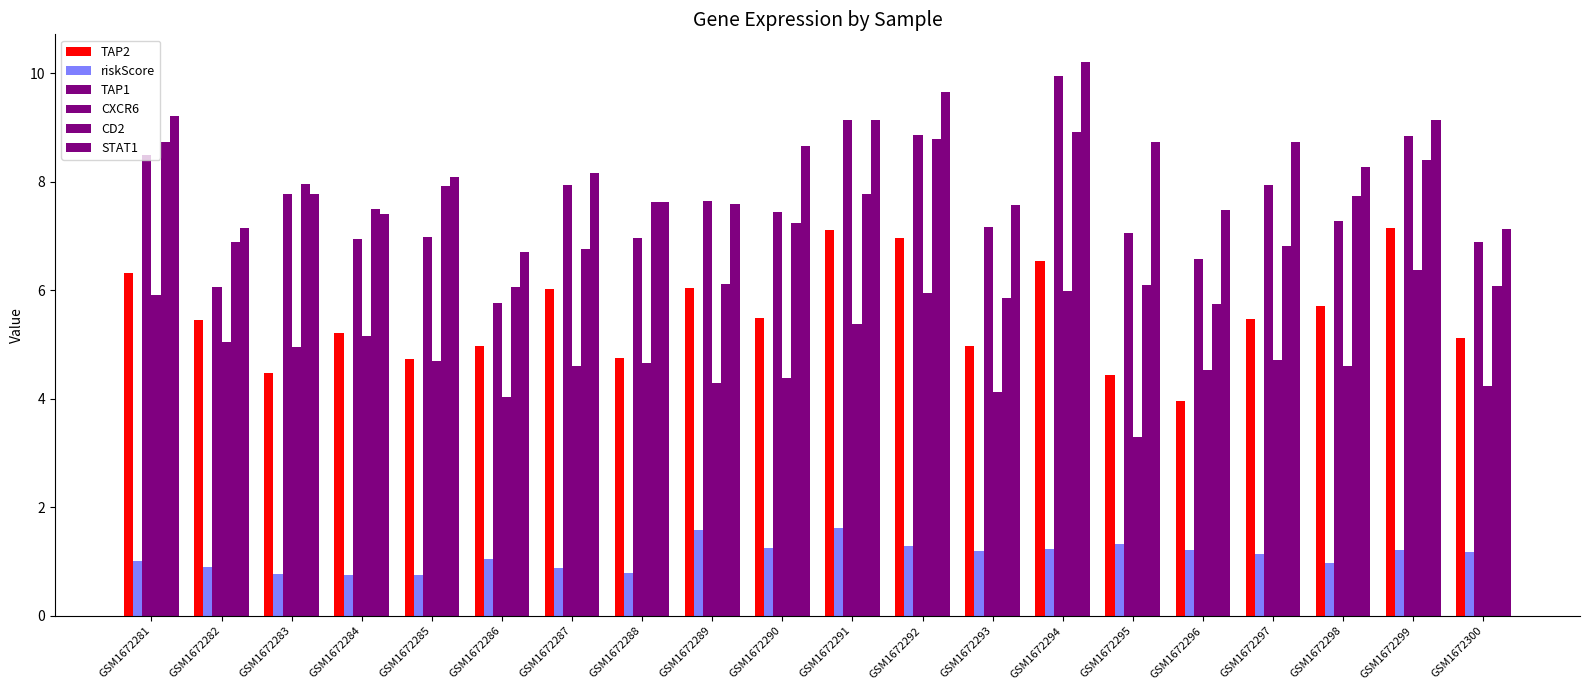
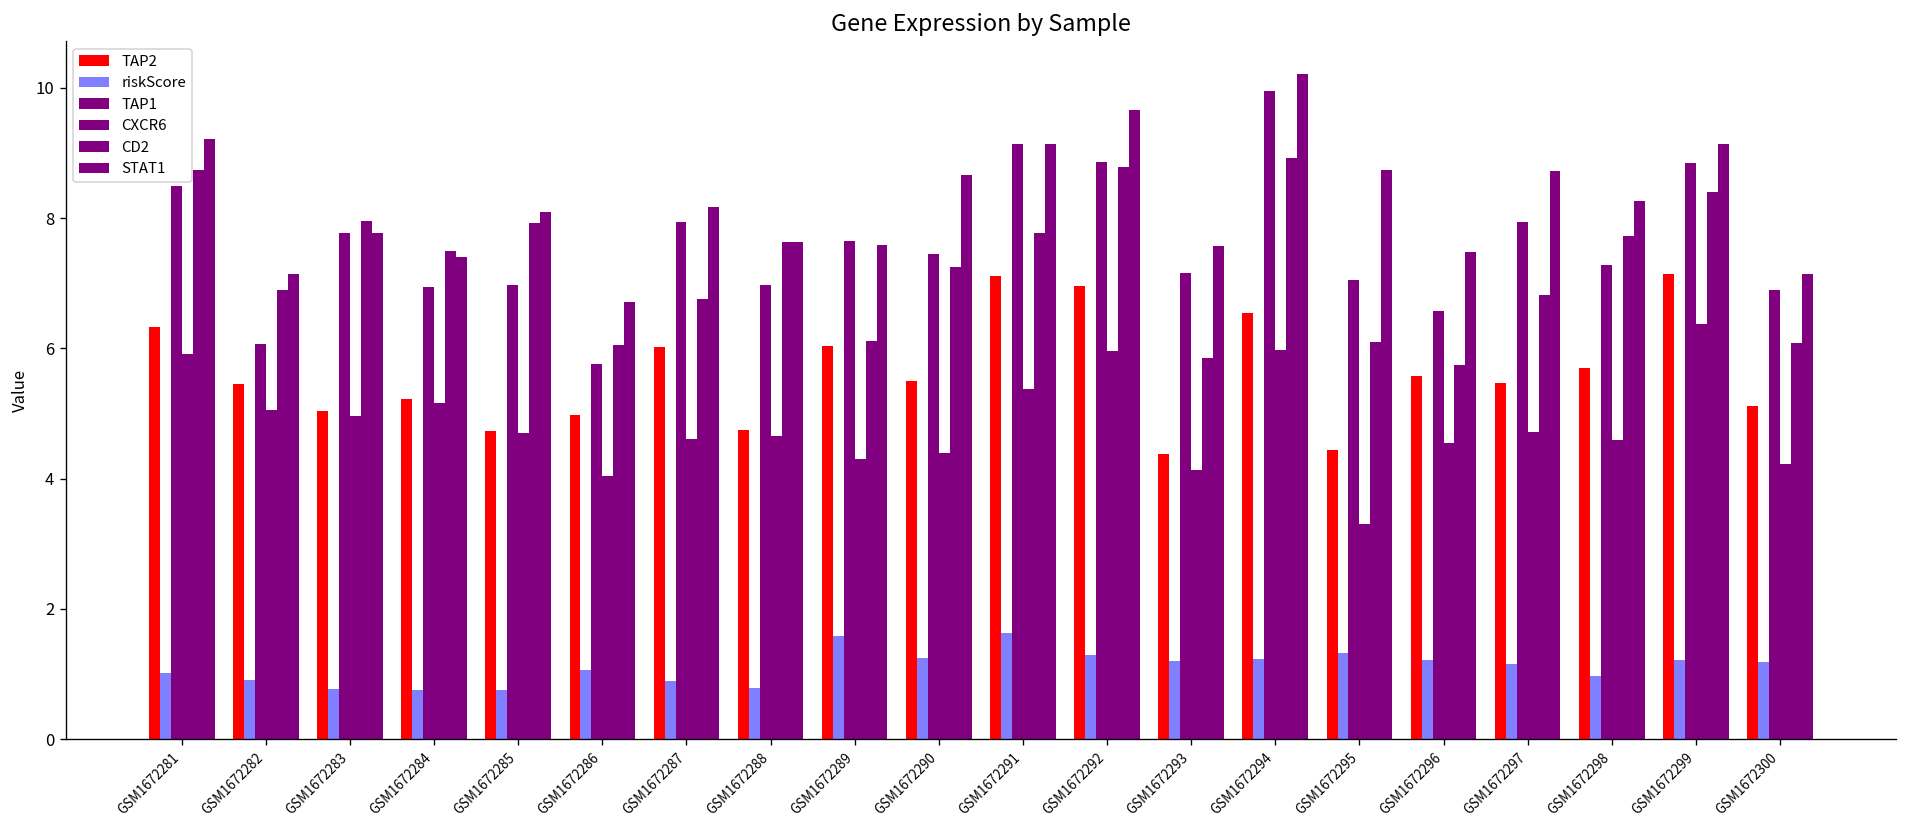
  {
    "TAP2": {
      "GSM1672281": 6.3,
      "GSM1672282": 5.5,
-     "GSM1672283": 4.5,
+     "GSM1672283": 5.0,
      "GSM1672284": 5.2,
      "GSM1672285": 4.7,
      "GSM1672286": 5.0,
      "GSM1672287": 6.0,
      "GSM1672288": 4.7,
      "GSM1672289": 6.0,
      "GSM1672290": 5.5,
      "GSM1672291": 7.1,
      "GSM1672292": 7.0,
-     "GSM1672293": 5.0,
+     "GSM1672293": 4.4,
      "GSM1672294": 6.5,
      "GSM1672295": 4.4,
-     "GSM1672296": 4.0,
+     "GSM1672296": 5.6,
      "GSM1672297": 5.5,
      "GSM1672298": 5.7,
      "GSM1672299": 7.1,
      "GSM1672300": 5.1
    },
    "riskScore": {
      "GSM1672281": 1.0,
      "GSM1672282": 0.9,
      "GSM1672283": 0.8,
      "GSM1672284": 0.8,
      "GSM1672285": 0.8,
      "GSM1672286": 1.1,
      "GSM1672287": 0.9,
      "GSM1672288": 0.8,
      "GSM1672289": 1.6,
      "GSM1672290": 1.2,
      "GSM1672291": 1.6,
      "GSM1672292": 1.3,
      "GSM1672293": 1.2,
      "GSM1672294": 1.2,
      "GSM1672295": 1.3,
      "GSM1672296": 1.2,
      "GSM1672297": 1.1,
      "GSM1672298": 1.0,
      "GSM1672299": 1.2,
      "GSM1672300": 1.2
    }
  }
